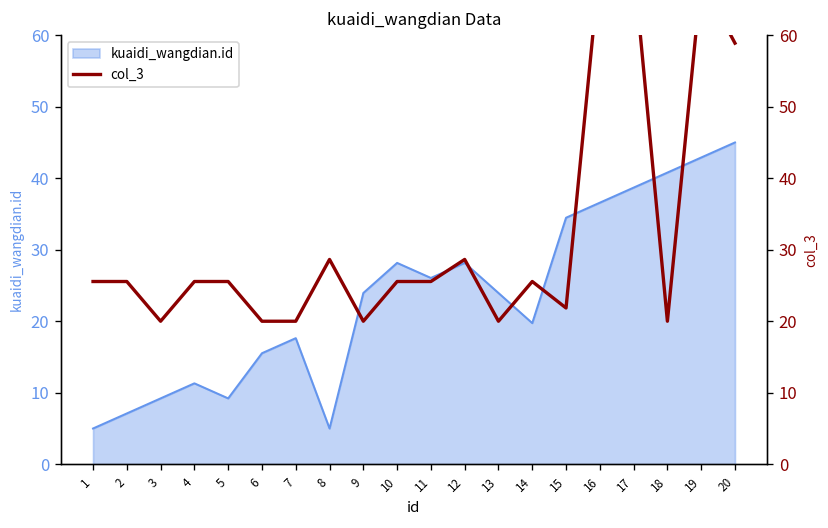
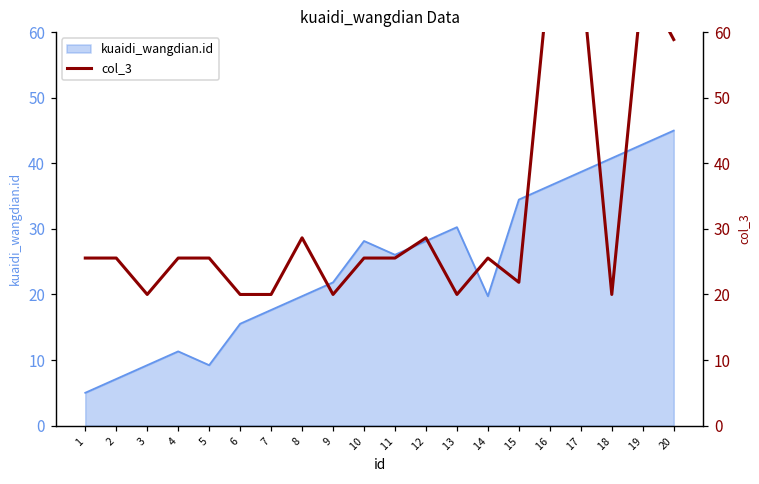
  {
    "kuaidi_wangdian.id": {
      "1": 5,
      "2": 7,
      "3": 9,
      "4": 11,
      "5": 9,
      "6": 16,
      "7": 18,
-     "8": 5,
-     "9": 24,
+     "8": 20,
+     "9": 22,
      "10": 28,
      "11": 26,
      "12": 28,
-     "13": 24,
+     "13": 30,
      "14": 20,
      "15": 34,
      "16": 37,
      "17": 39,
      "18": 41,
      "19": 43,
      "20": 45
    },
    "col_3": {
      "1": 26,
      "2": 26,
      "3": 20,
      "4": 26,
      "5": 26,
      "6": 20,
      "7": 20,
      "8": 29,
      "9": 20,
      "10": 26,
      "11": 26,
      "12": 29,
      "13": 20,
      "14": 26,
      "15": 22,
      "18": 20,
      "20": 59
    }
  }
